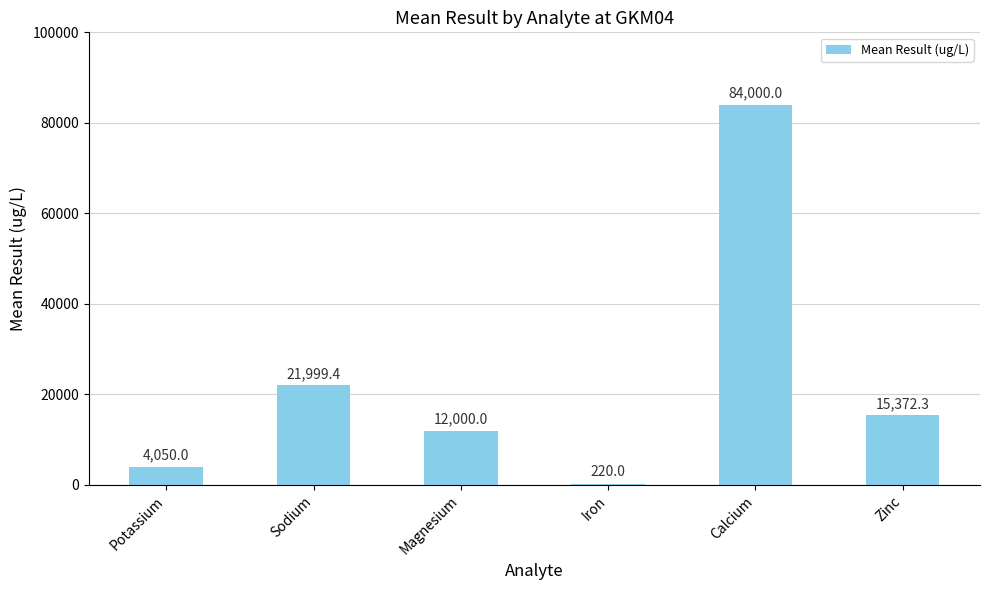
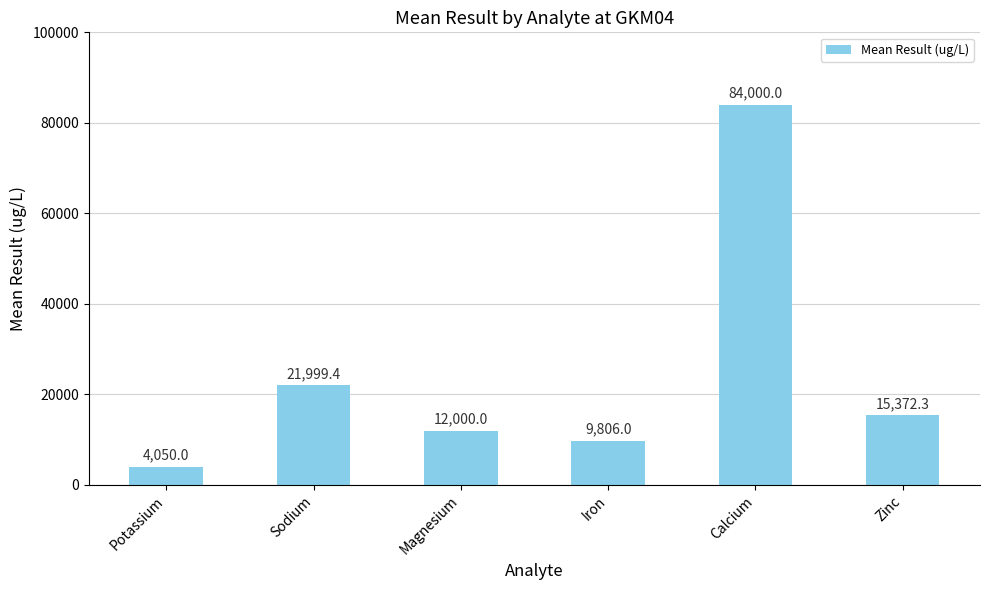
  {
    "Potassium": "4,050.0",
    "Sodium": "21,999.4",
    "Magnesium": "12,000.0",
-   "Iron": "220.0",
+   "Iron": "9,806.0",
    "Calcium": "84,000.0",
    "Zinc": "15,372.3"
  }
